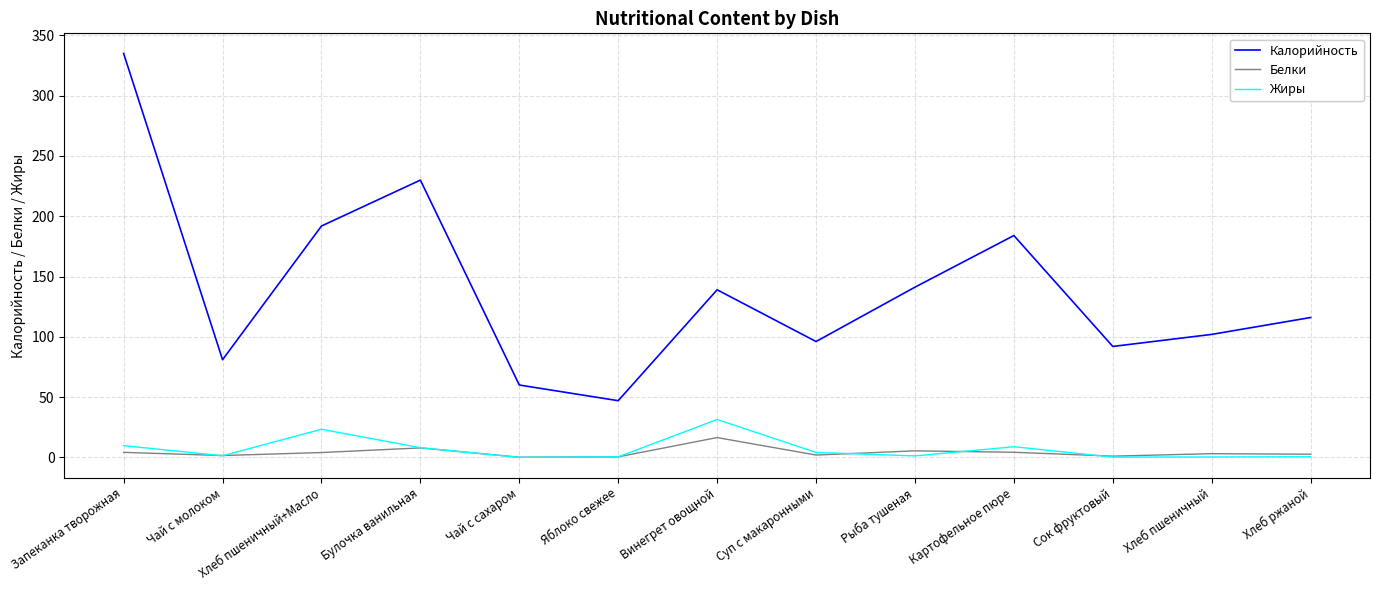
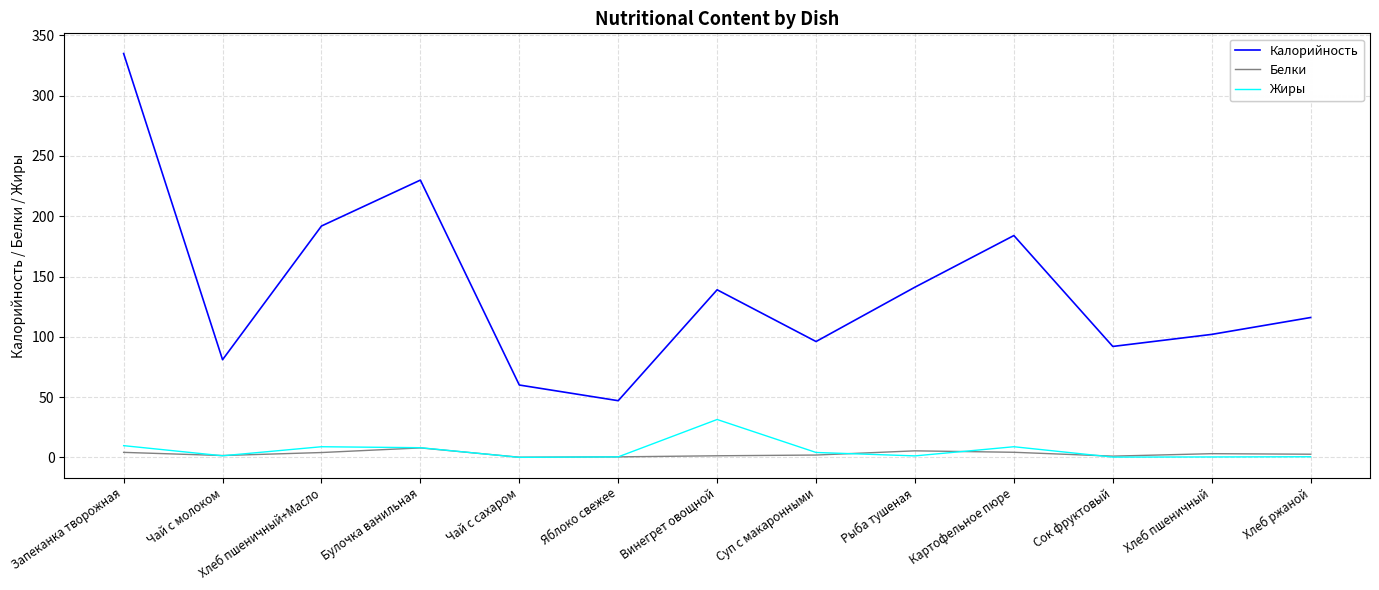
  {
    "Калорийность": {
      "Запеканка творожная": 335,
      "Чай с молоком": 81,
      "Хлеб пшеничный+Масло": 192,
      "Булочка ванильная": 230,
      "Чай с сахаром": 60,
      "Яблоко свежее": 47,
      "Винегрет овощной": 139,
      "Суп с макаронными": 96,
      "Рыба тушеная": 141,
      "Картофельное пюре": 184,
      "Сок фруктовый": 92,
      "Хлеб пшеничный": 102,
      "Хлеб ржаной": 116
    },
    "Белки": {
      "Запеканка творожная": 4,
      "Хлеб пшеничный+Масло": 4,
-     "Винегрет овощной": 16,
+     "Винегрет овощной": 1,
      "Суп с макаронными": 2,
      "Рыба тушеная": 5,
      "Картофельное пюре": 4,
      "Хлеб пшеничный": 3,
      "Хлеб ржаной": 3
    },
    "Жиры": {
      "Запеканка творожная": 10,
-     "Хлеб пшеничный+Масло": 23,
+     "Хлеб пшеничный+Масло": 9,
      "Винегрет овощной": 31,
      "Суп с макаронными": 4,
      "Рыба тушеная": 1,
      "Картофельное пюре": 9,
      "Хлеб пшеничный": 0,
      "Хлеб ржаной": 0
    }
  }
